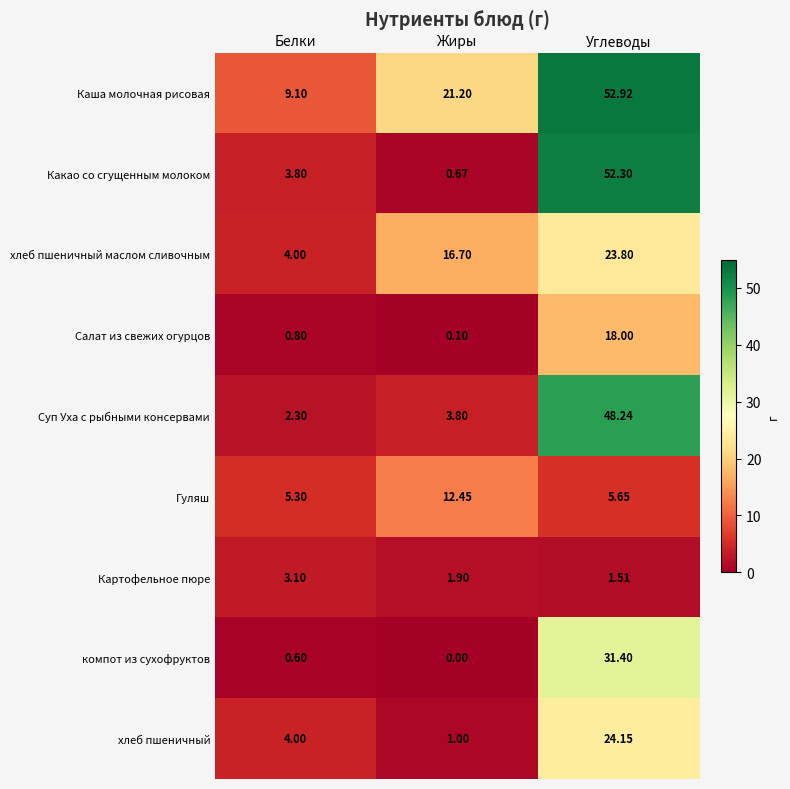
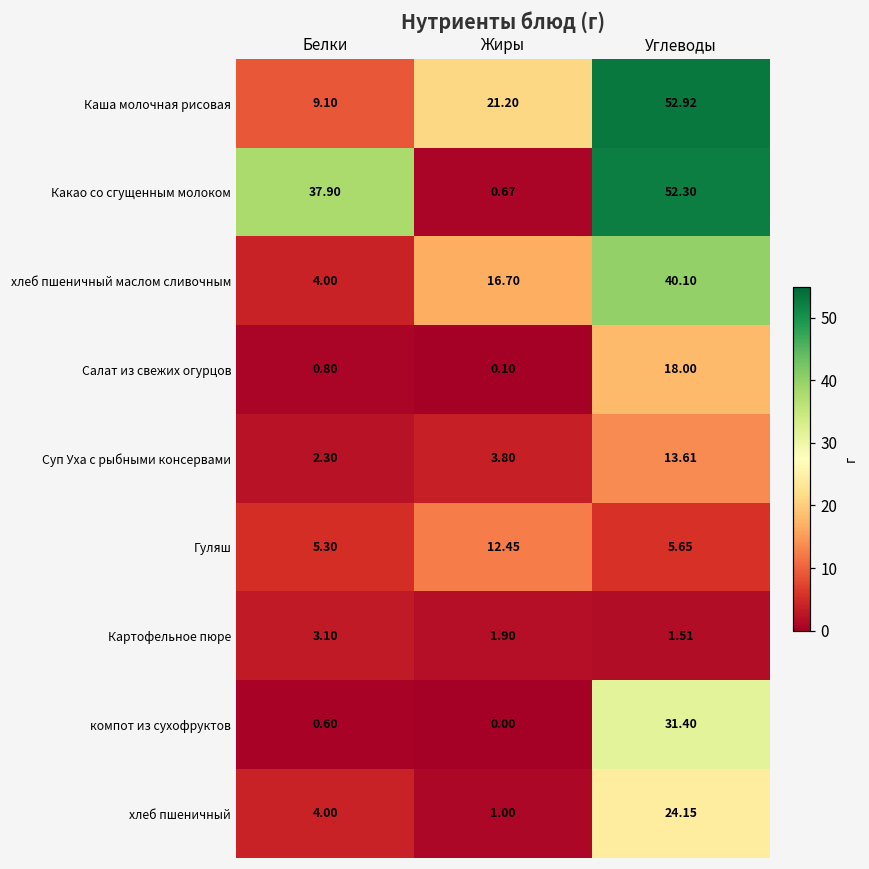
  {
    "Каша молочная рисовая": {
      "Белки": 9.10,
      "Жиры": 21.20,
      "Углеводы": 52.92
    },
    "Какао со сгущенным молоком": {
-     "Белки": 3.80,
+     "Белки": 37.90,
      "Жиры": 0.67,
      "Углеводы": 52.30
    },
    "хлеб пшеничный маслом сливочным": {
      "Белки": 4.00,
      "Жиры": 16.70,
-     "Углеводы": 23.80
+     "Углеводы": 40.10
    },
    "Салат из свежих огурцов": {
      "Белки": 0.80,
      "Жиры": 0.10,
      "Углеводы": 18.00
    },
    "Суп Уха с рыбными консервами": {
      "Белки": 2.30,
      "Жиры": 3.80,
-     "Углеводы": 48.24
+     "Углеводы": 13.61
    },
    "Гуляш": {
      "Белки": 5.30,
      "Жиры": 12.45,
      "Углеводы": 5.65
    },
    "Картофельное пюре": {
      "Белки": 3.10,
      "Жиры": 1.90,
      "Углеводы": 1.51
    },
    "компот из сухофруктов": {
      "Белки": 0.60,
      "Жиры": 0.00,
      "Углеводы": 31.40
    },
    "хлеб пшеничный": {
      "Белки": 4.00,
      "Жиры": 1.00,
      "Углеводы": 24.15
    }
  }
